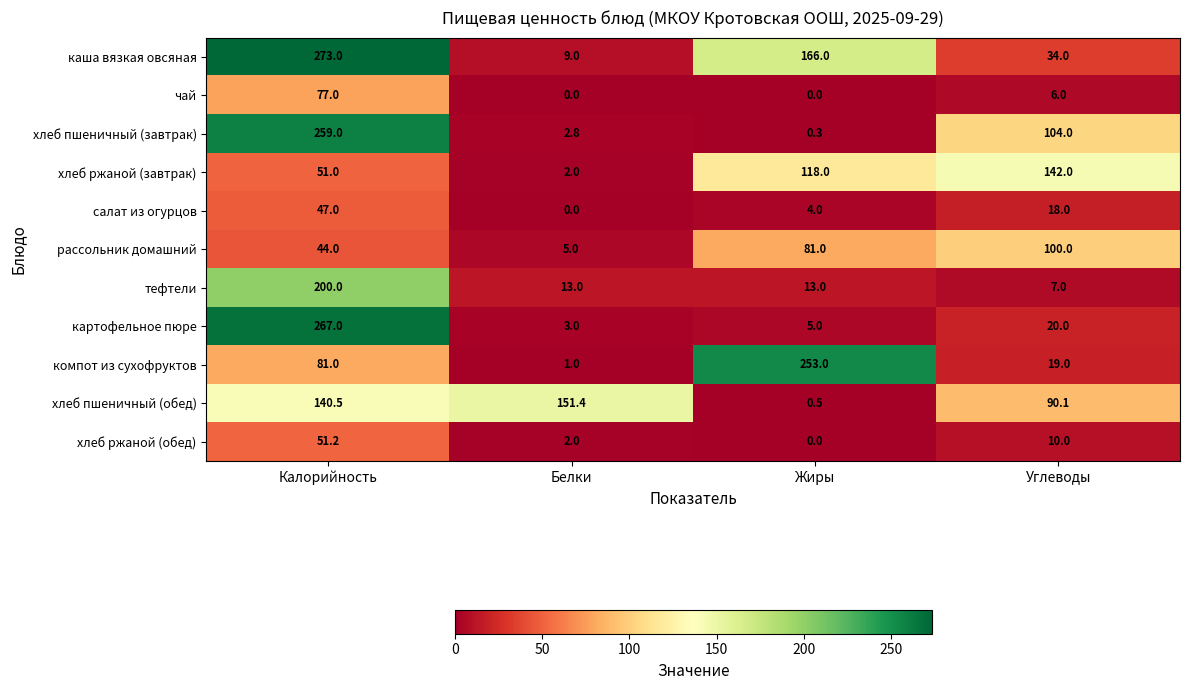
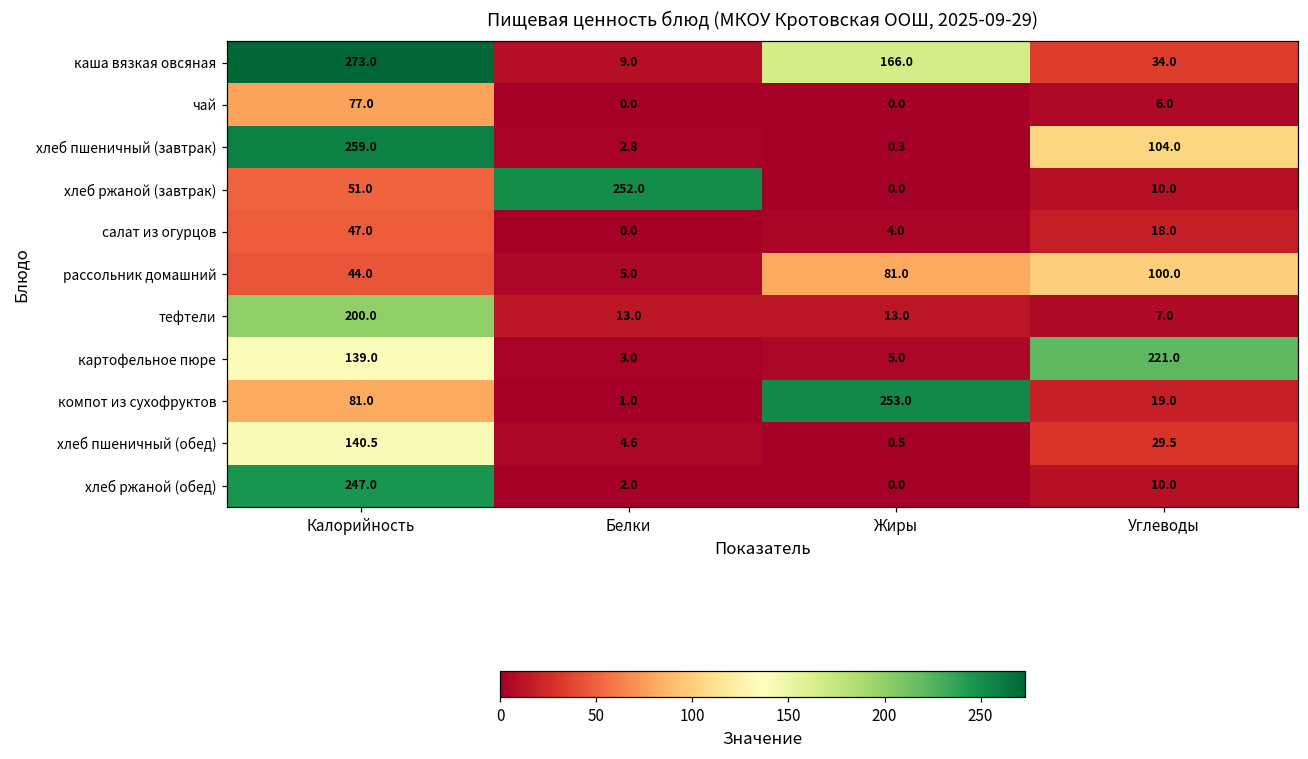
  {
    "каша вязкая овсяная": {
      "Калорийность": 273.0,
      "Белки": 9.0,
      "Жиры": 166.0,
      "Углеводы": 34.0
    },
    "чай": {
      "Калорийность": 77.0,
      "Белки": 0.0,
      "Жиры": 0.0,
      "Углеводы": 6.0
    },
    "хлеб пшеничный (завтрак)": {
      "Калорийность": 259.0,
      "Белки": 2.8,
      "Жиры": 0.3,
      "Углеводы": 104.0
    },
    "хлеб ржаной (завтрак)": {
      "Калорийность": 51.0,
-     "Белки": 2.0,
-     "Жиры": 118.0,
-     "Углеводы": 142.0
+     "Белки": 252.0,
+     "Жиры": 0.0,
+     "Углеводы": 10.0
    },
    "салат из огурцов": {
      "Калорийность": 47.0,
      "Белки": 0.0,
      "Жиры": 4.0,
      "Углеводы": 18.0
    },
    "рассольник домашний": {
      "Калорийность": 44.0,
      "Белки": 5.0,
      "Жиры": 81.0,
      "Углеводы": 100.0
    },
    "тефтели": {
      "Калорийность": 200.0,
      "Белки": 13.0,
      "Жиры": 13.0,
      "Углеводы": 7.0
    },
    "картофельное пюре": {
-     "Калорийность": 267.0,
+     "Калорийность": 139.0,
      "Белки": 3.0,
      "Жиры": 5.0,
-     "Углеводы": 20.0
+     "Углеводы": 221.0
    },
    "компот из сухофруктов": {
      "Калорийность": 81.0,
      "Белки": 1.0,
      "Жиры": 253.0,
      "Углеводы": 19.0
    },
    "хлеб пшеничный (обед)": {
      "Калорийность": 140.5,
-     "Белки": 151.4,
+     "Белки": 4.6,
      "Жиры": 0.5,
-     "Углеводы": 90.1
+     "Углеводы": 29.5
    },
    "хлеб ржаной (обед)": {
-     "Калорийность": 51.2,
+     "Калорийность": 247.0,
      "Белки": 2.0,
      "Жиры": 0.0,
      "Углеводы": 10.0
    }
  }
